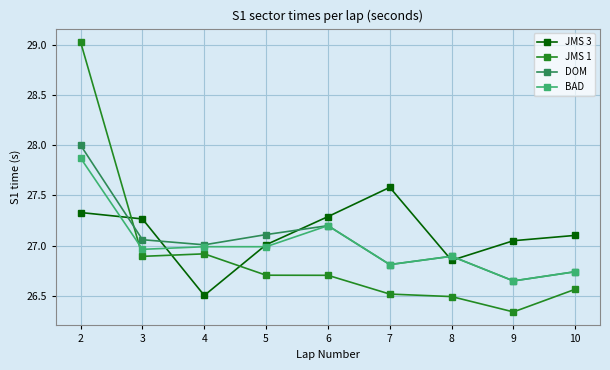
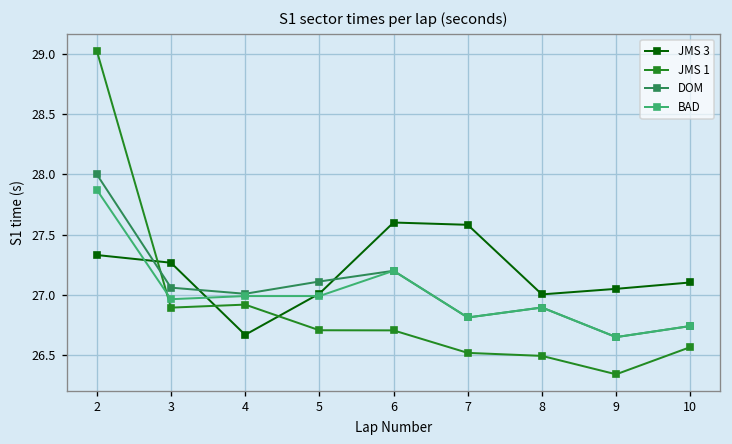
  {
    "JMS 3": {
      "2": 27.33,
      "3": 27.27,
-     "4": 26.50,
-     "6": 27.29,
+     "4": 26.67,
+     "6": 27.60,
      "7": 27.58,
-     "8": 26.85,
+     "8": 27.00,
      "9": 27.05,
      "10": 27.10
    }
  }
